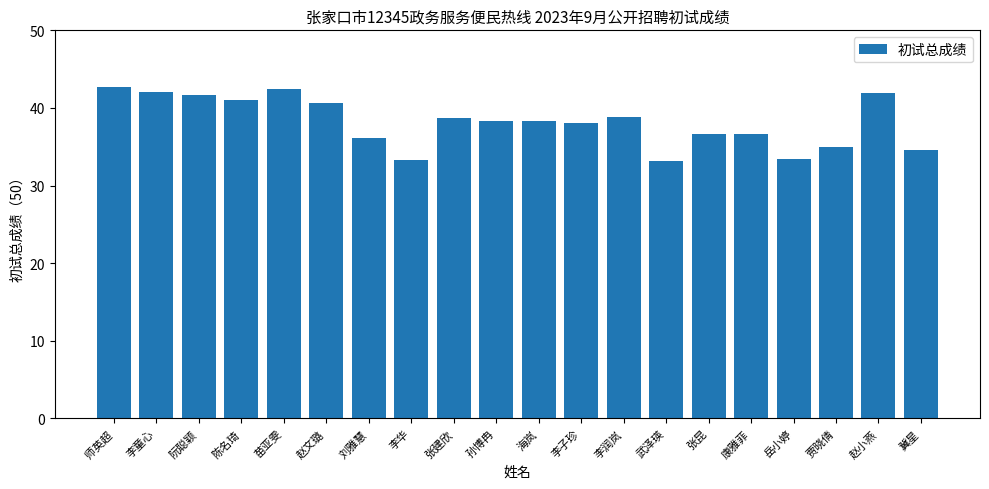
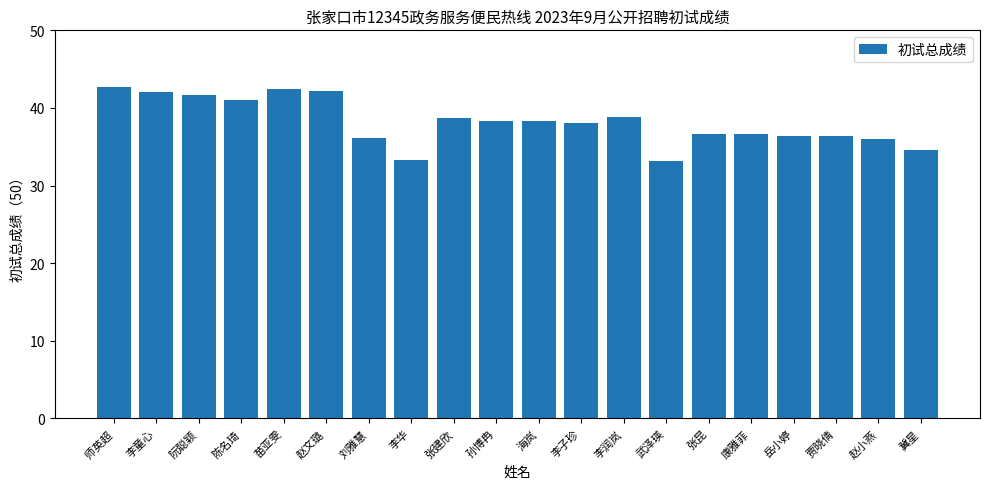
  {
    "师英超": 43,
    "李童心": 42,
    "阮聪颖": 42,
    "陈名琦": 41,
    "苗亚雯": 43,
-   "赵文璐": 41,
+   "赵文璐": 42,
    "刘雅慧": 36,
    "李华": 33,
    "张建欣": 39,
    "孙博冉": 38,
    "海岚": 38,
    "李子珍": 38,
    "李润岚": 39,
    "武泽瑛": 33,
    "张昆": 37,
    "康雅菲": 37,
-   "岳小婷": 33,
-   "贾晓倩": 35,
-   "赵小燕": 42,
+   "岳小婷": 36,
+   "贾晓倩": 36,
+   "赵小燕": 36,
    "冀星": 35
  }
